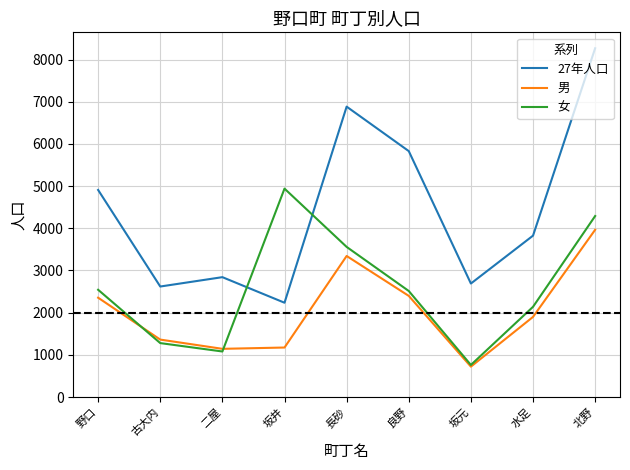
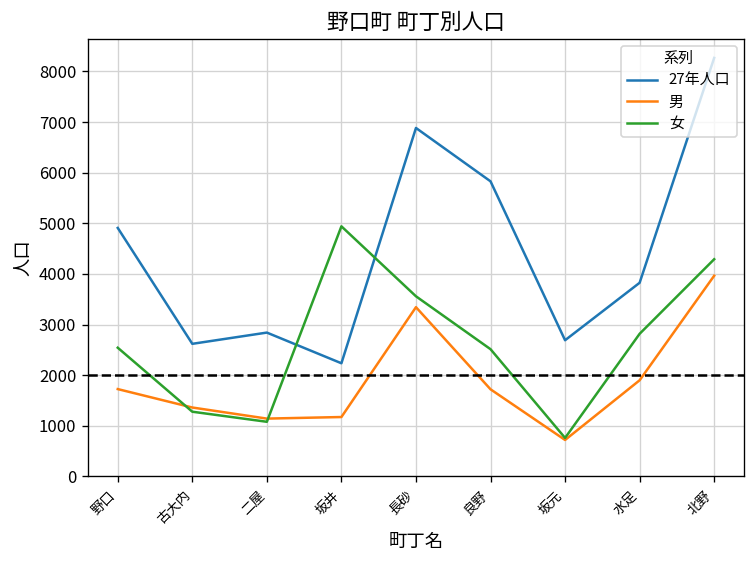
  {
    "27年人口": {
      "野口": 4900,
      "古大内": 2600,
      "二屋": 2800,
      "坂井": 2200,
      "長砂": 6900,
      "良野": 5800,
      "坂元": 2700,
      "水足": 3800
    },
    "男": {
-     "野口": 2400,
+     "野口": 1700,
      "古大内": 1400,
      "二屋": 1100,
      "坂井": 1200,
      "長砂": 3300,
-     "良野": 2400,
+     "良野": 1700,
      "水足": 1900,
      "北野": 4000
    },
    "女": {
      "野口": 2500,
      "古大内": 1300,
      "二屋": 1100,
      "坂井": 4900,
      "長砂": 3600,
      "良野": 2500,
-     "水足": 2100,
+     "水足": 2800,
      "北野": 4300
    }
  }
